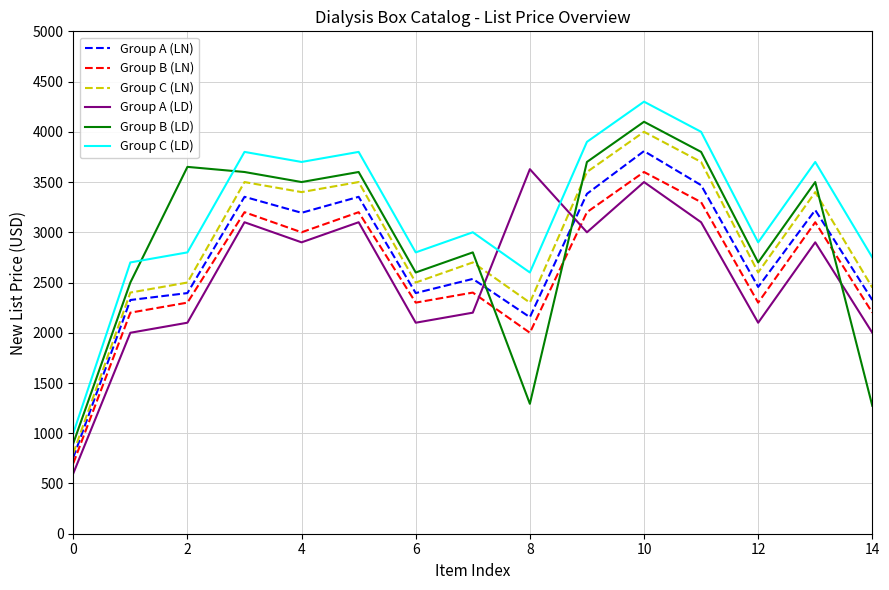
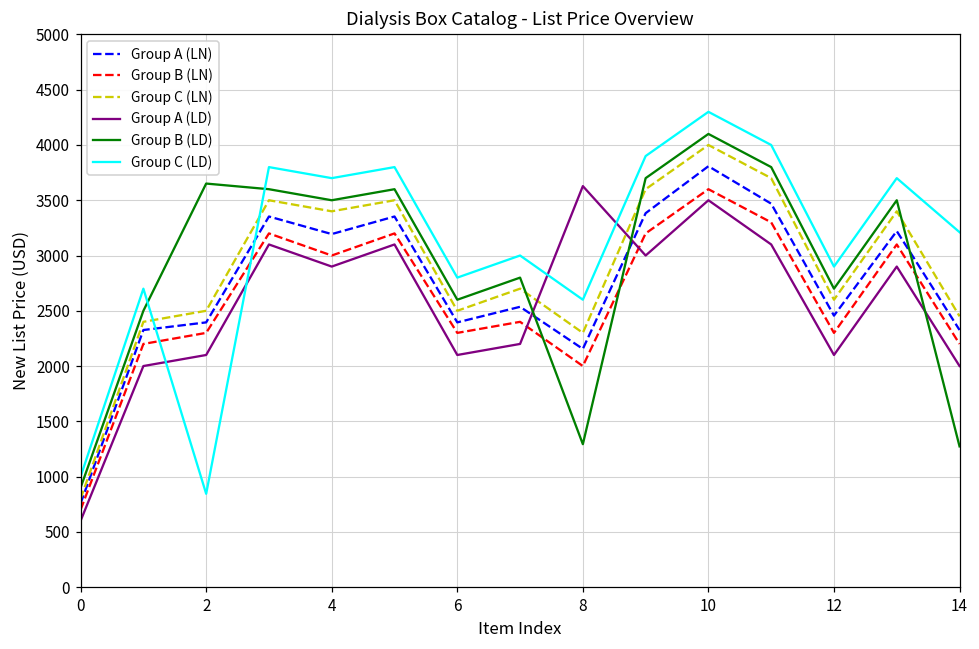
  {
    "Group A (LN)": {
      "0": 760,
      "2": 2400,
      "4": 3190,
      "6": 2400,
      "8": 2160,
      "10": 3810,
      "12": 2460,
      "14": 2330
    },
    "Group B (LN)": {
      "0": 700,
      "2": 2300,
      "4": 3000,
      "6": 2300,
      "8": 2000,
      "10": 3600,
      "12": 2300,
      "14": 2200
    },
    "Group C (LN)": {
      "0": 800,
      "2": 2500,
      "4": 3400,
      "6": 2500,
      "8": 2300,
      "10": 4000,
      "12": 2600,
      "14": 2450
    },
    "Group A (LD)": {
      "0": 600,
      "2": 2100,
      "4": 2900,
      "6": 2100,
      "8": 3630,
      "10": 3500,
      "12": 2100,
      "14": 2000
    },
    "Group B (LD)": {
      "0": 900,
      "2": 3650,
      "4": 3500,
      "6": 2600,
      "8": 1290,
      "10": 4100,
      "12": 2700,
      "14": 1270
    },
    "Group C (LD)": {
      "0": 1000,
-     "2": 2800,
+     "2": 840,
      "4": 3700,
      "6": 2800,
      "8": 2600,
      "10": 4300,
      "12": 2900,
-     "14": 2750
+     "14": 3210
    }
  }
